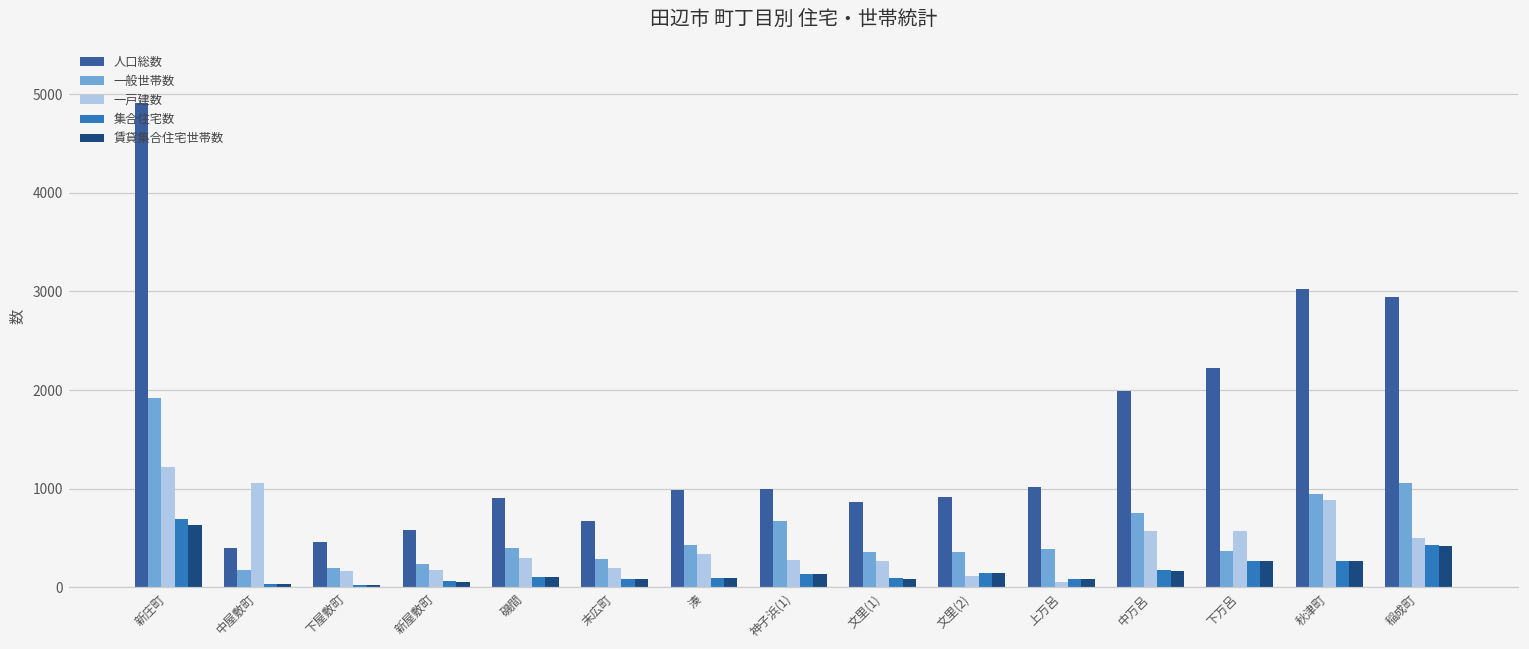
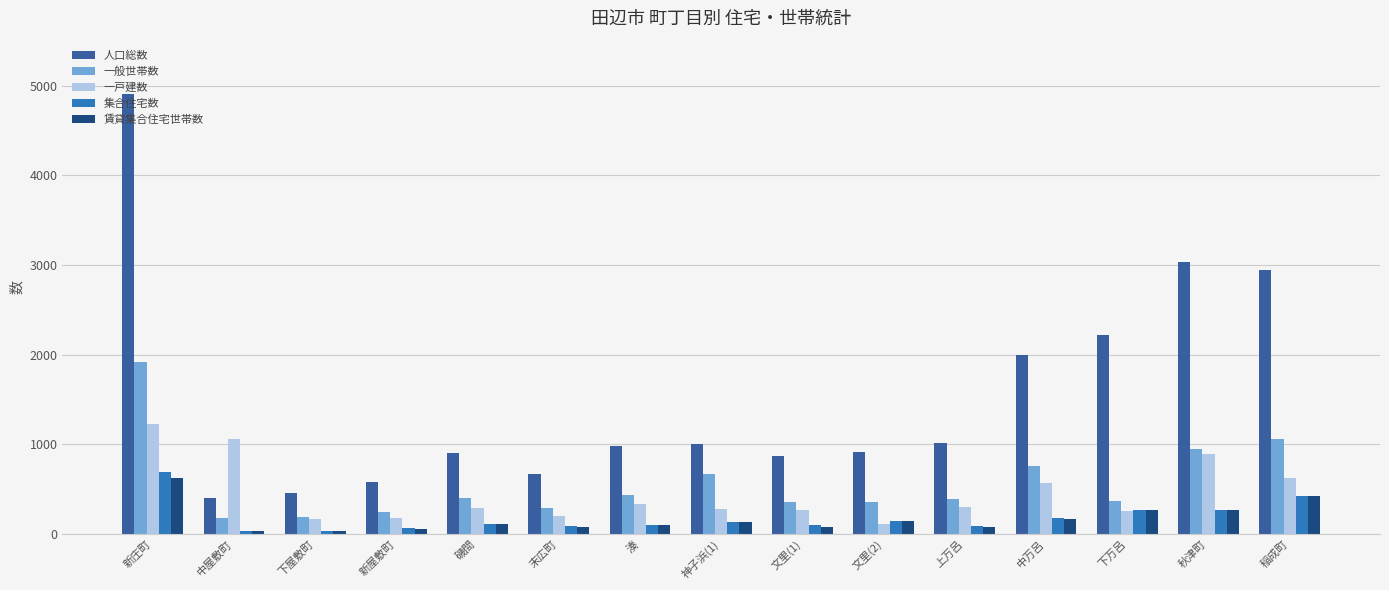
  {
    "一般世帯数": {
      "新庄町": 1900,
      "中屋敷町": 200,
      "下屋敷町": 200,
      "新屋敷町": 200,
      "磯間": 400,
      "末広町": 300,
      "湊": 400,
      "神子浜(1)": 700,
      "文里(1)": 400,
      "文里(2)": 400,
      "上万呂": 400,
      "中万呂": 800,
      "下万呂": 400,
      "秋津町": 900,
      "稲成町": 1100
    },
    "一戸建数": {
      "新庄町": 1200,
      "中屋敷町": 1100,
      "下屋敷町": 200,
      "新屋敷町": 200,
      "磯間": 300,
      "末広町": 200,
      "湊": 300,
      "神子浜(1)": 300,
      "文里(1)": 300,
      "文里(2)": 100,
-     "上万呂": 100,
+     "上万呂": 300,
      "中万呂": 600,
-     "下万呂": 600,
+     "下万呂": 300,
      "秋津町": 900,
-     "稲成町": 500
+     "稲成町": 600
    }
  }
